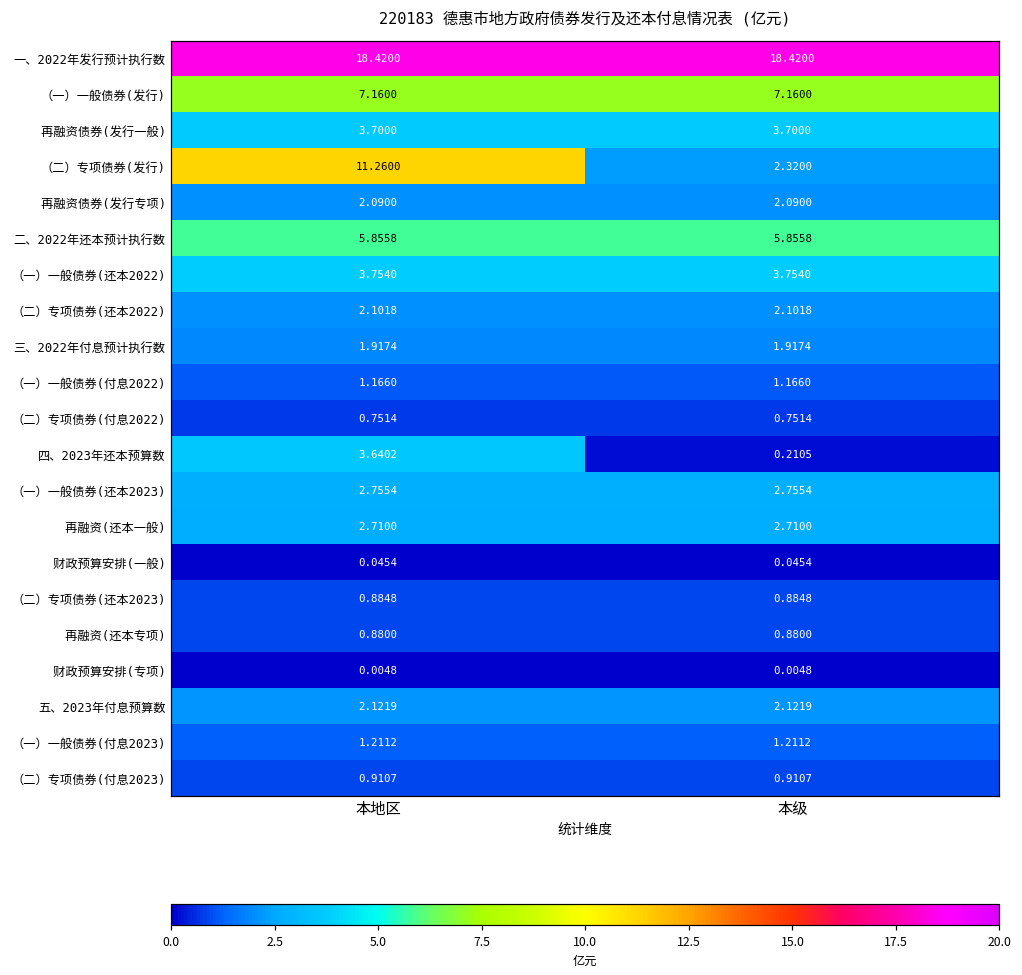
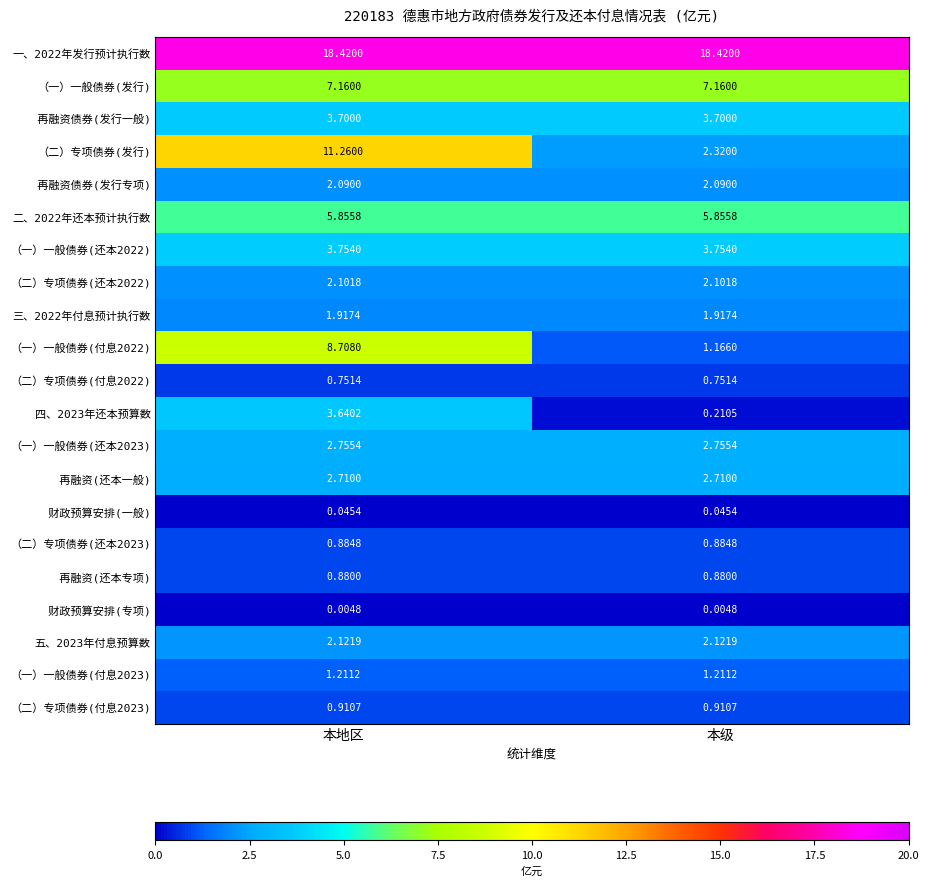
  {
    "一、2022年发行预计执行数": {
      "本地区": 18.4200,
      "本级": 18.4200
    },
    "（一）一般债券(发行)": {
      "本地区": 7.1600,
      "本级": 7.1600
    },
    "再融资债券(发行一般)": {
      "本地区": 3.7000,
      "本级": 3.7000
    },
    "（二）专项债券(发行)": {
      "本地区": 11.2600,
      "本级": 2.3200
    },
    "再融资债券(发行专项)": {
      "本地区": 2.0900,
      "本级": 2.0900
    },
    "二、2022年还本预计执行数": {
      "本地区": 5.8558,
      "本级": 5.8558
    },
    "（一）一般债券(还本2022)": {
      "本地区": 3.7540,
      "本级": 3.7540
    },
    "（二）专项债券(还本2022)": {
      "本地区": 2.1018,
      "本级": 2.1018
    },
    "三、2022年付息预计执行数": {
      "本地区": 1.9174,
      "本级": 1.9174
    },
    "（一）一般债券(付息2022)": {
-     "本地区": 1.1660,
+     "本地区": 8.7080,
      "本级": 1.1660
    },
    "（二）专项债券(付息2022)": {
      "本地区": 0.7514,
      "本级": 0.7514
    },
    "四、2023年还本预算数": {
      "本地区": 3.6402,
      "本级": 0.2105
    },
    "（一）一般债券(还本2023)": {
      "本地区": 2.7554,
      "本级": 2.7554
    },
    "再融资(还本一般)": {
      "本地区": 2.7100,
      "本级": 2.7100
    },
    "财政预算安排(一般)": {
      "本地区": 0.0454,
      "本级": 0.0454
    },
    "（二）专项债券(还本2023)": {
      "本地区": 0.8848,
      "本级": 0.8848
    },
    "再融资(还本专项)": {
      "本地区": 0.8800,
      "本级": 0.8800
    },
    "财政预算安排(专项)": {
      "本地区": 0.0048,
      "本级": 0.0048
    },
    "五、2023年付息预算数": {
      "本地区": 2.1219,
      "本级": 2.1219
    },
    "（一）一般债券(付息2023)": {
      "本地区": 1.2112,
      "本级": 1.2112
    },
    "（二）专项债券(付息2023)": {
      "本地区": 0.9107,
      "本级": 0.9107
    }
  }
